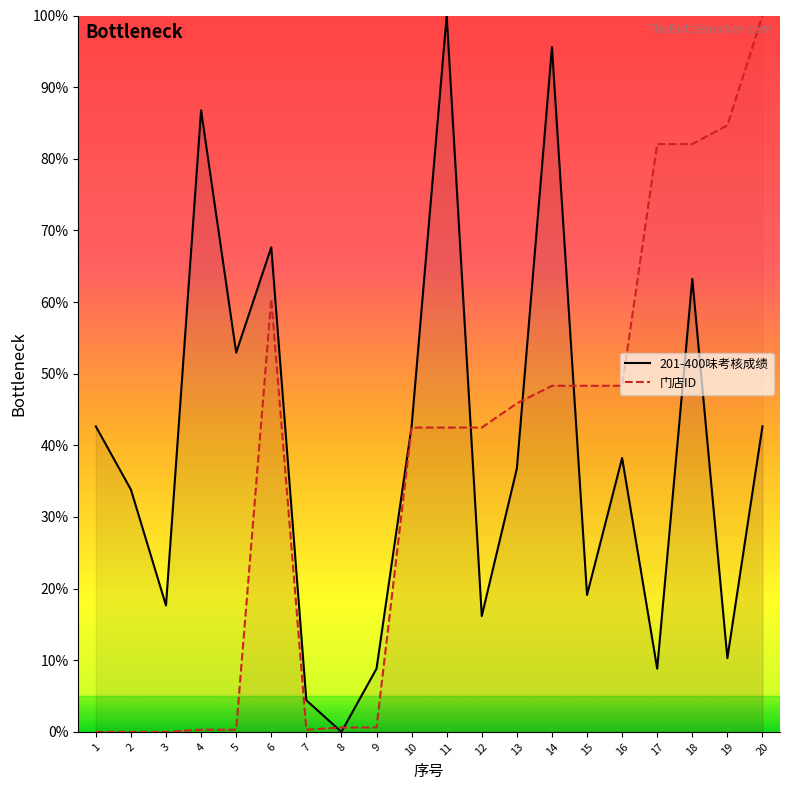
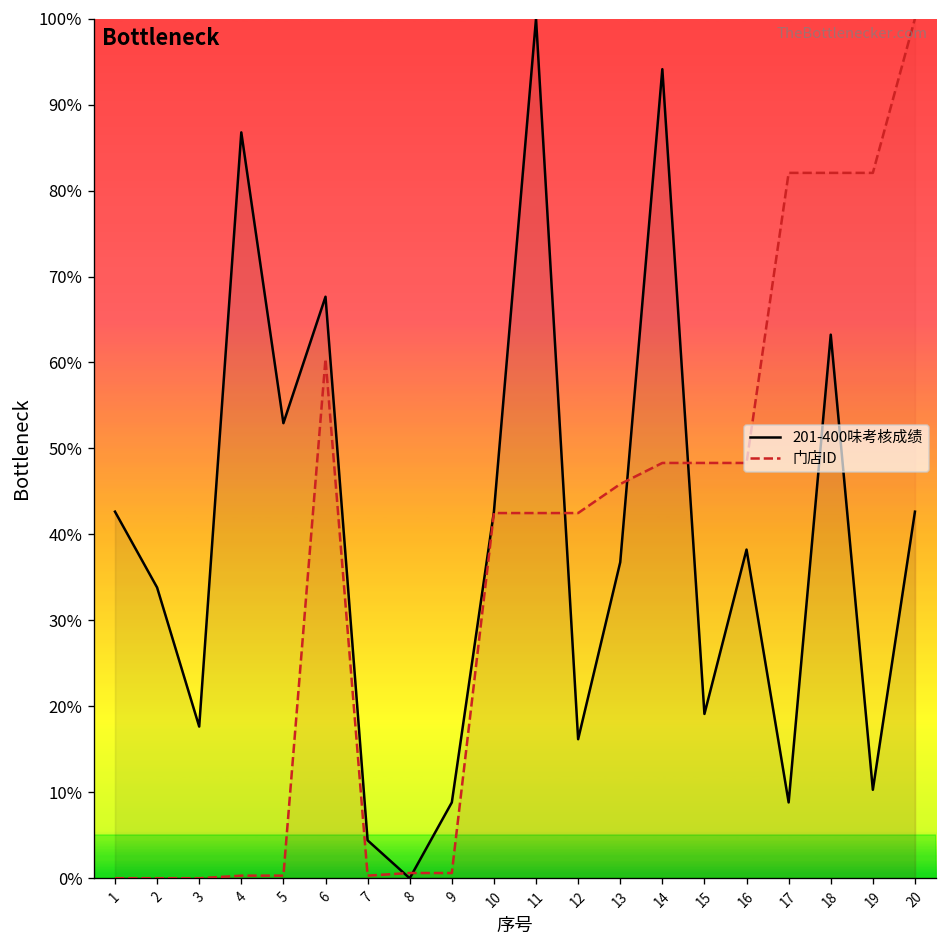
  {
    "201-400味考核成绩": {
      "1": "43%",
      "2": "34%",
      "3": "18%",
      "4": "87%",
      "5": "53%",
      "6": "68%",
      "7": "4%",
      "8": "0%",
      "9": "9%",
      "11": "100%",
      "12": "16%",
      "13": "37%",
-     "14": "96%",
+     "14": "94%",
      "15": "19%",
      "16": "38%",
      "17": "9%",
      "18": "63%",
      "19": "10%",
      "20": "43%"
    },
    "门店ID": {
      "1": "0%",
      "2": "0%",
      "3": "0%",
      "4": "0%",
      "5": "0%",
      "6": "60%",
      "7": "0%",
      "8": "1%",
      "9": "1%",
      "11": "42%",
      "12": "42%",
      "13": "46%",
      "14": "48%",
      "15": "48%",
      "17": "82%",
      "18": "82%",
-     "19": "85%",
+     "19": "82%",
      "20": "100%"
    }
  }
